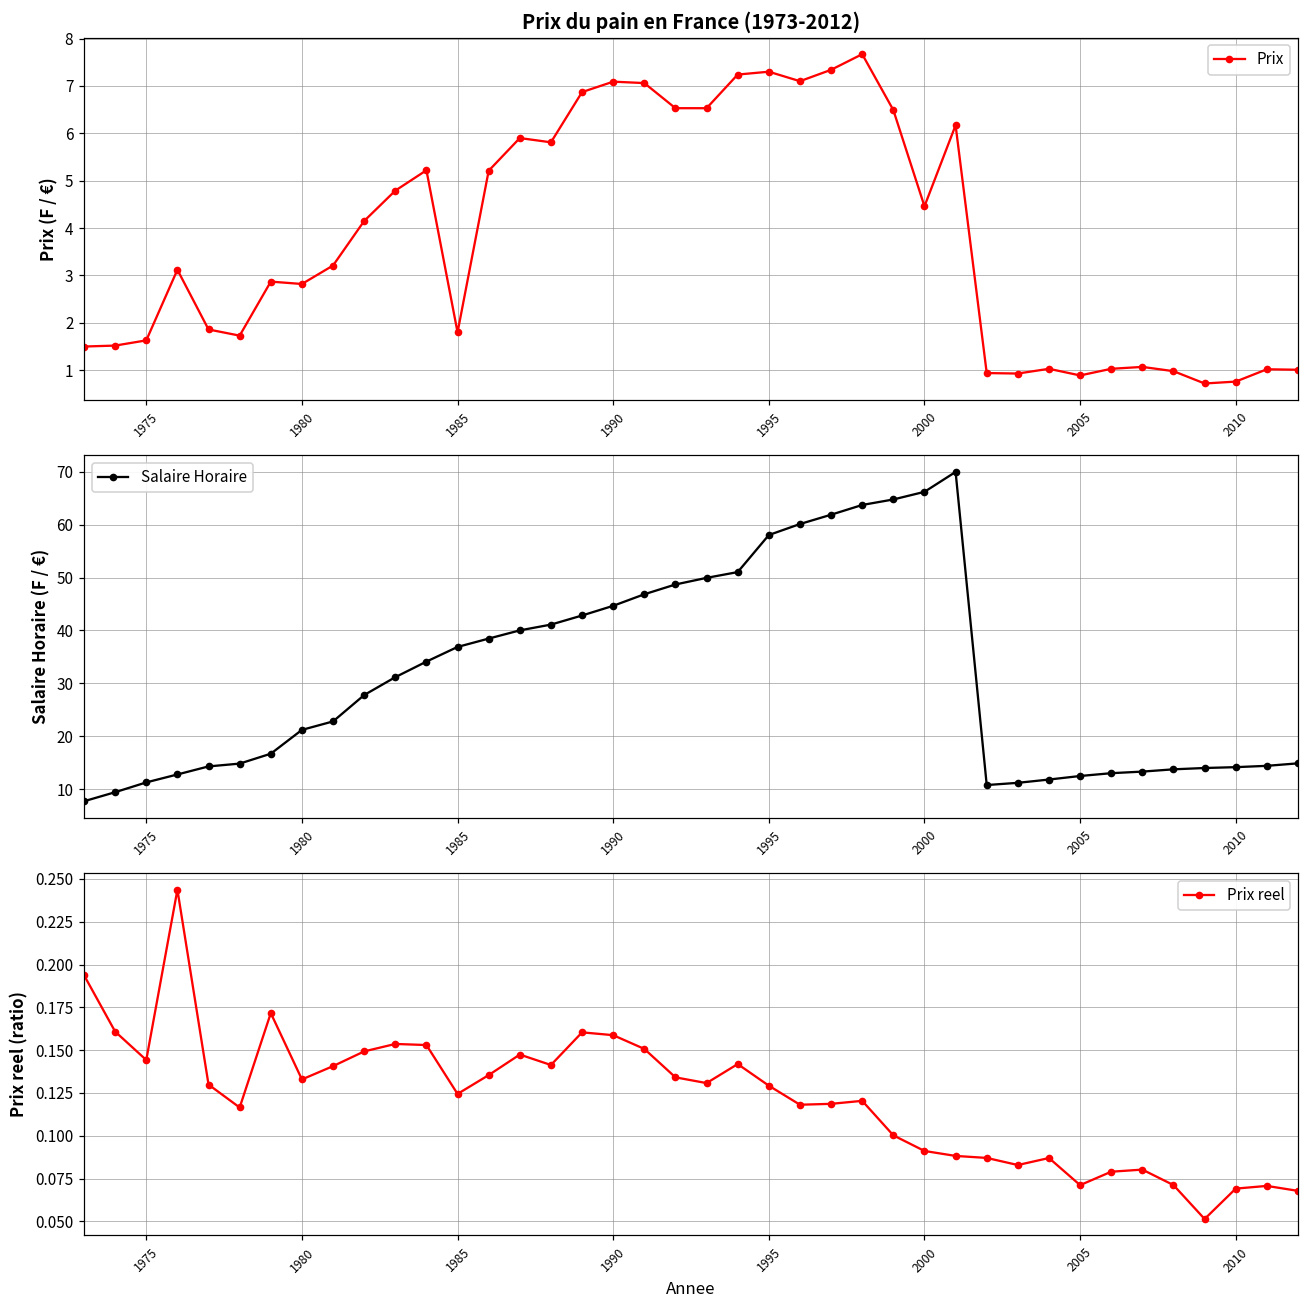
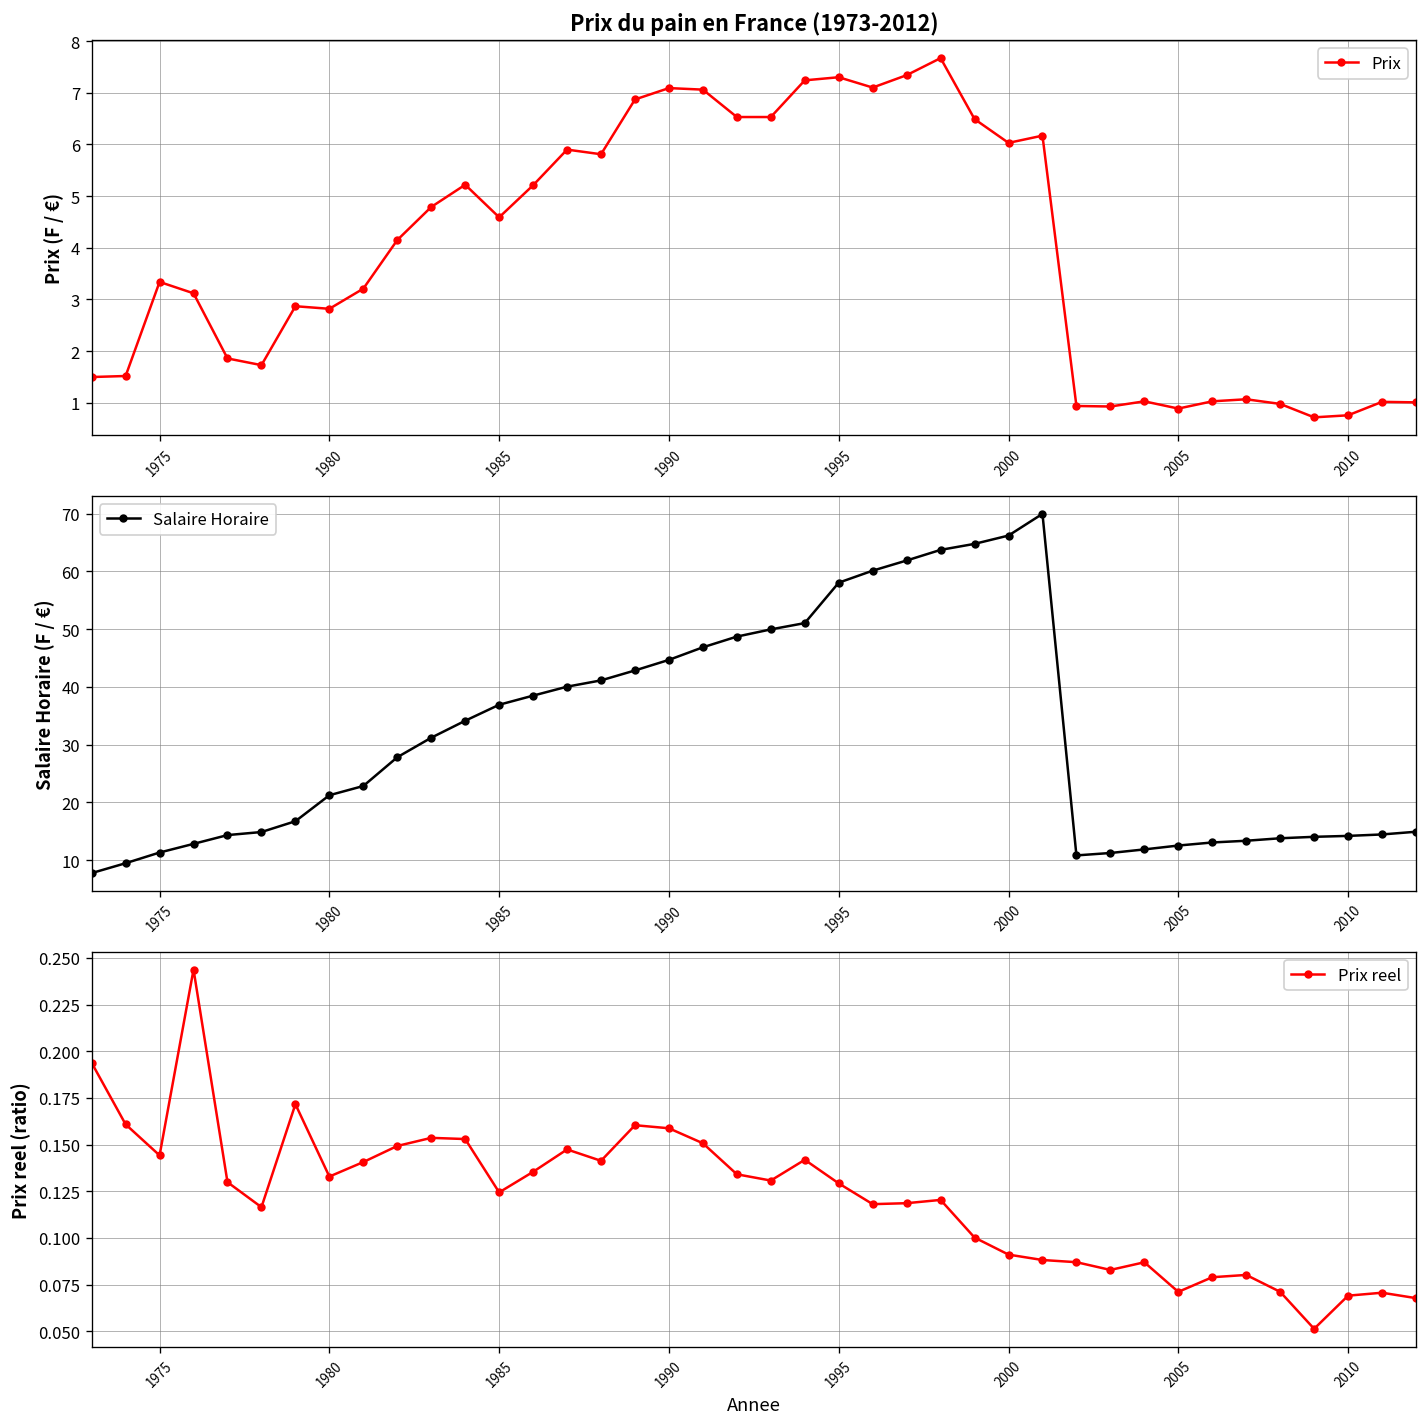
  {
    "Prix du pain en France (1973-2012)": {
-     "1975": 1.6,
+     "1975": 3.3,
      "1980": 2.8,
-     "1985": 1.8,
+     "1985": 4.6,
      "1990": 7.1,
      "1995": 7.3,
-     "2000": 4.5,
+     "2000": 6.0,
      "2005": 0.9,
      "2010": 0.8
    }
  }
